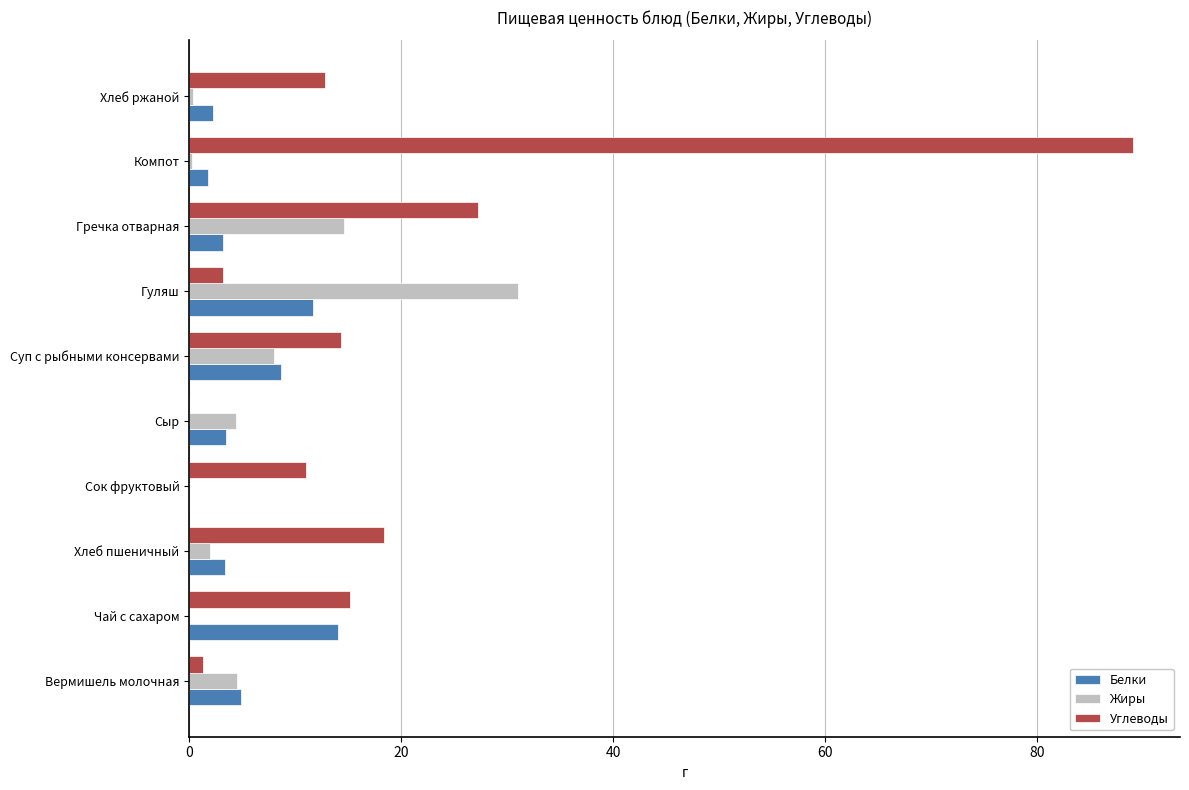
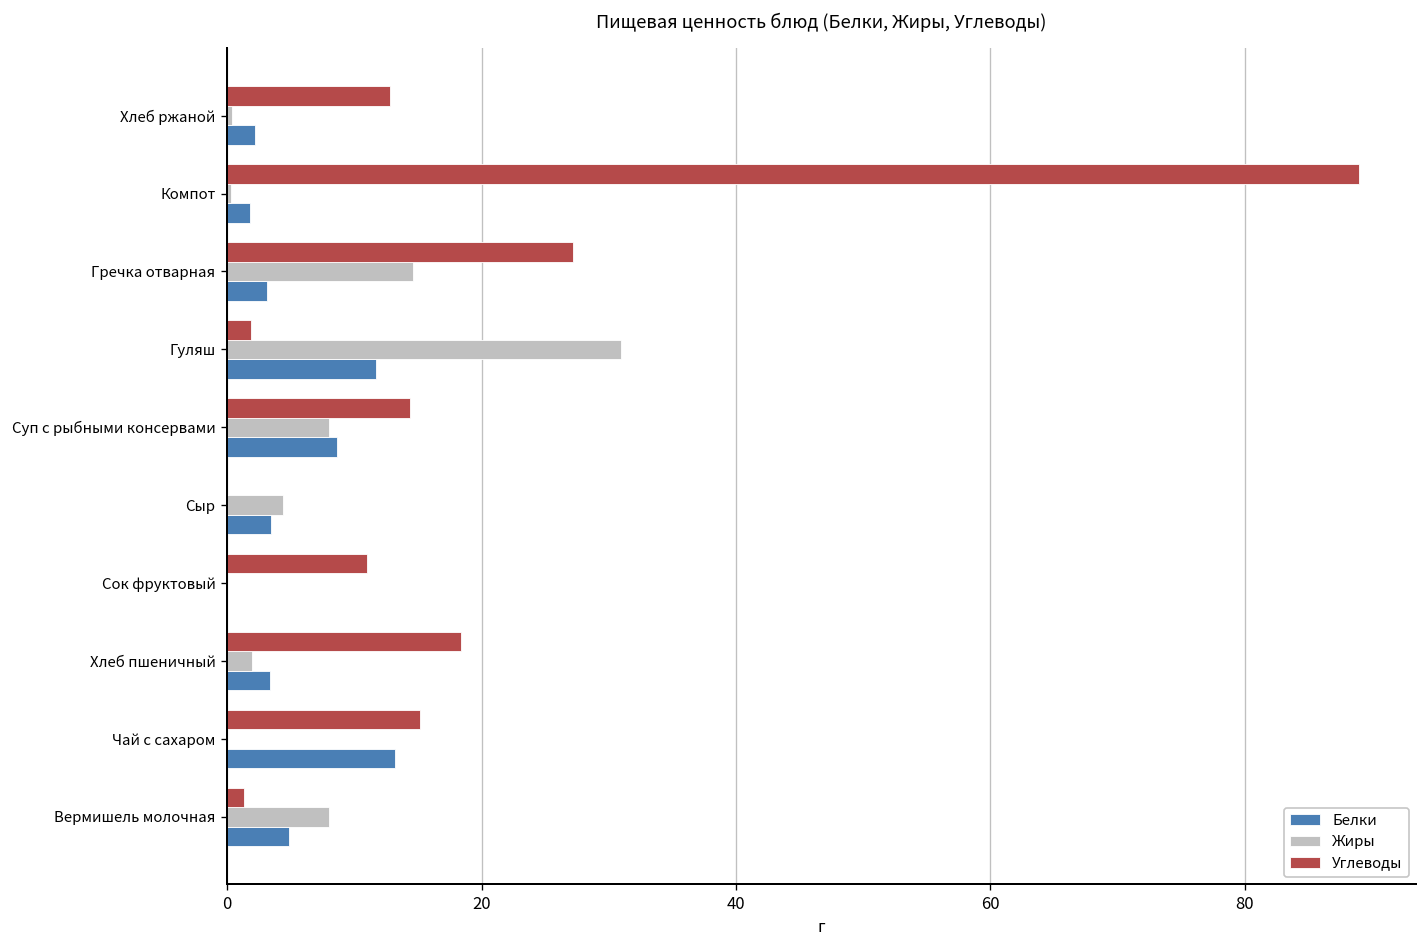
  {
    "Белки": {
      "Хлеб ржаной": 2.2,
      "Компот": 1.8,
      "Гречка отварная": 3.1,
      "Гуляш": 11.7,
      "Суп с рыбными консервами": 8.6,
      "Сыр": 3.5,
      "Сок фруктовый": 0.0,
      "Хлеб пшеничный": 3.4,
-     "Чай с сахаром": 14.0,
+     "Чай с сахаром": 13.2,
      "Вермишель молочная": 4.9
    },
    "Жиры": {
      "Хлеб ржаной": 0.4,
      "Компот": 0.3,
      "Гречка отварная": 14.6,
      "Гуляш": 31.0,
      "Суп с рыбными консервами": 8.0,
      "Сыр": 4.4,
      "Сок фруктовый": 0.0,
      "Хлеб пшеничный": 2.0,
-     "Вермишель молочная": 4.5
+     "Вермишель молочная": 8.0
    },
    "Углеводы": {
      "Хлеб ржаной": 12.8,
      "Компот": 89.0,
      "Гречка отварная": 27.2,
-     "Гуляш": 3.2,
+     "Гуляш": 1.9,
      "Суп с рыбными консервами": 14.3,
      "Сыр": 0.0,
      "Сок фруктовый": 11.0,
      "Хлеб пшеничный": 18.4,
      "Чай с сахаром": 15.2,
      "Вермишель молочная": 1.3
    }
  }
